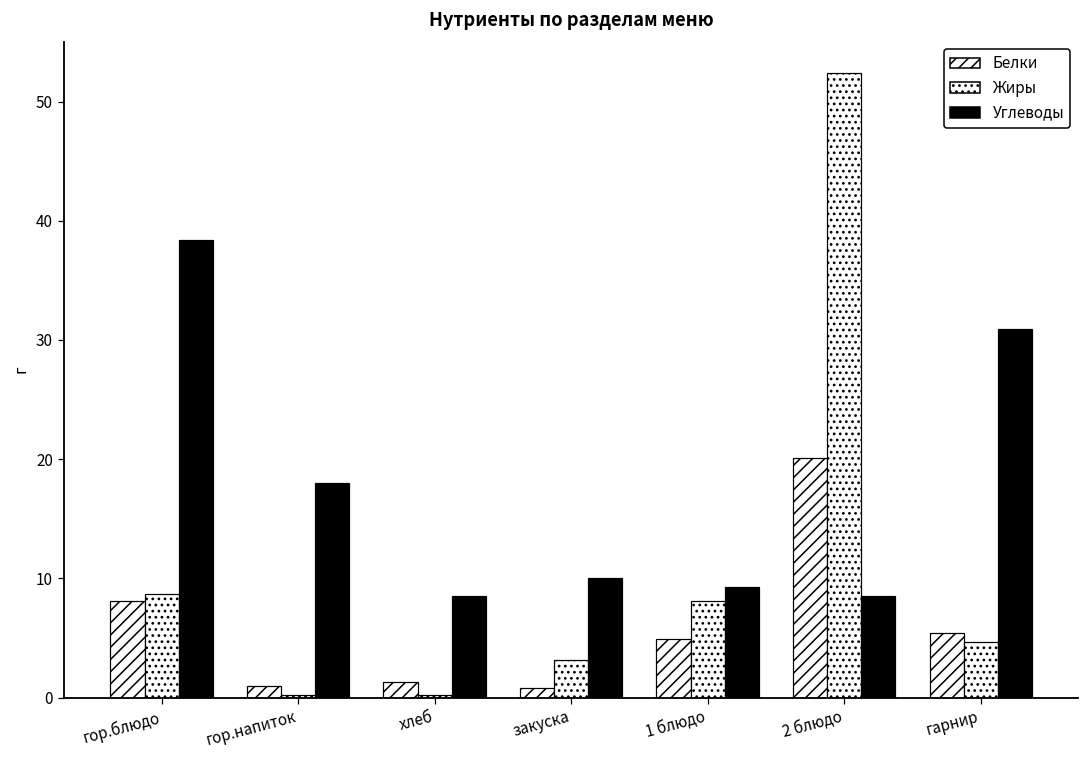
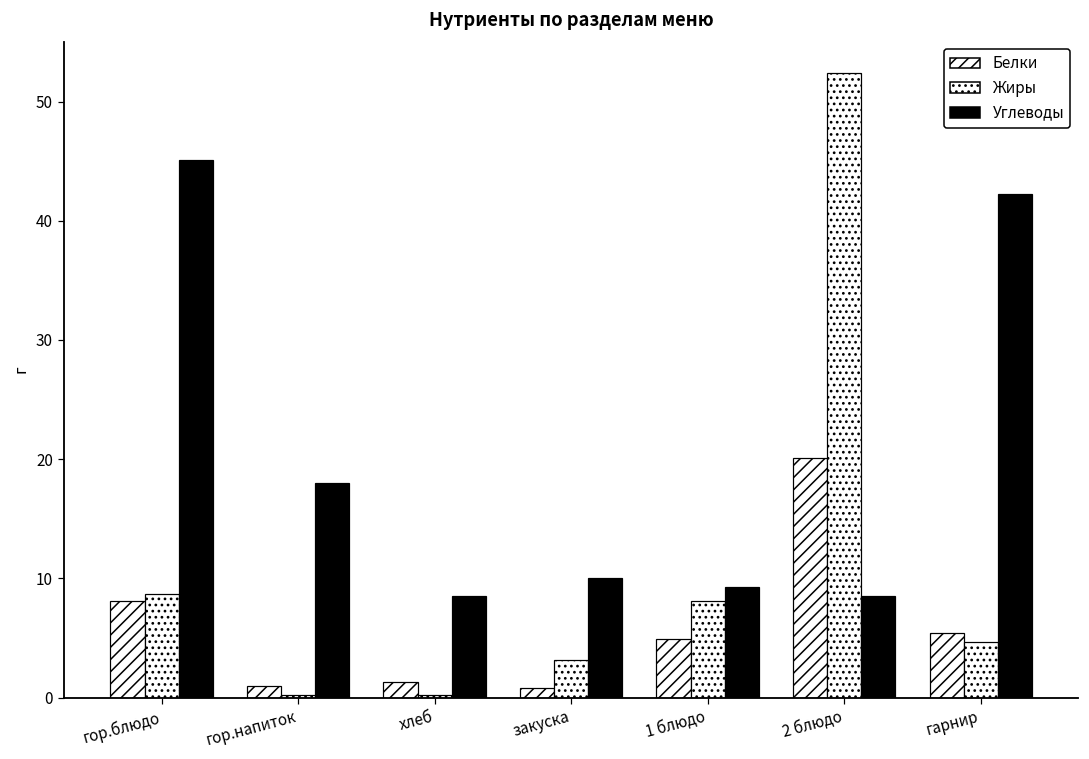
  {
    "Углеводы": {
-     "гор.блюдо": 38.4,
+     "гор.блюдо": 45.1,
      "гор.напиток": 18.0,
      "хлеб": 8.5,
      "закуска": 10.0,
      "1 блюдо": 9.3,
      "2 блюдо": 8.5,
-     "гарнир": 30.9
+     "гарнир": 42.2
    }
  }
